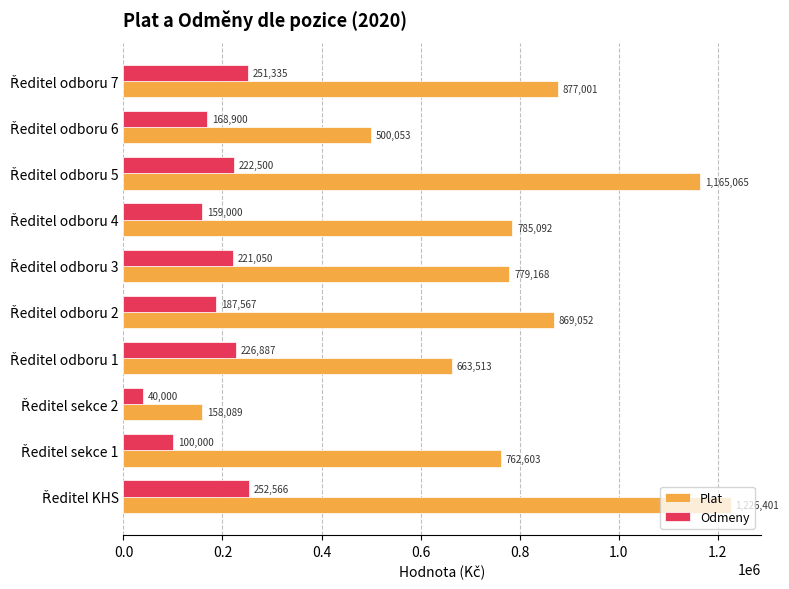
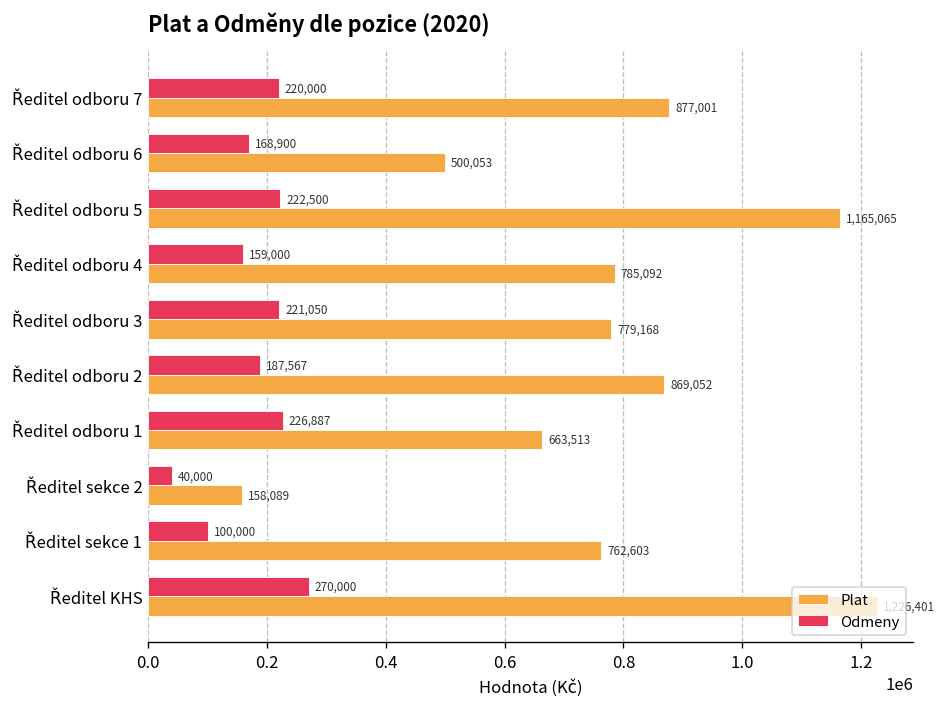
  {
    "Plat": {
      "Ředitel odboru 7": "877,001",
      "Ředitel odboru 6": "500,053",
      "Ředitel odboru 5": "1,165,065",
      "Ředitel odboru 4": "785,092",
      "Ředitel odboru 3": "779,168",
      "Ředitel odboru 2": "869,052",
      "Ředitel odboru 1": "663,513",
      "Ředitel sekce 2": "158,089",
      "Ředitel sekce 1": "762,603"
    },
    "Odmeny": {
-     "Ředitel odboru 7": "251,335",
+     "Ředitel odboru 7": "220,000",
      "Ředitel odboru 6": "168,900",
      "Ředitel odboru 5": "222,500",
      "Ředitel odboru 4": "159,000",
      "Ředitel odboru 3": "221,050",
      "Ředitel odboru 2": "187,567",
      "Ředitel odboru 1": "226,887",
      "Ředitel sekce 2": "40,000",
      "Ředitel sekce 1": "100,000",
-     "Ředitel KHS": "252,566"
+     "Ředitel KHS": "270,000"
    }
  }
